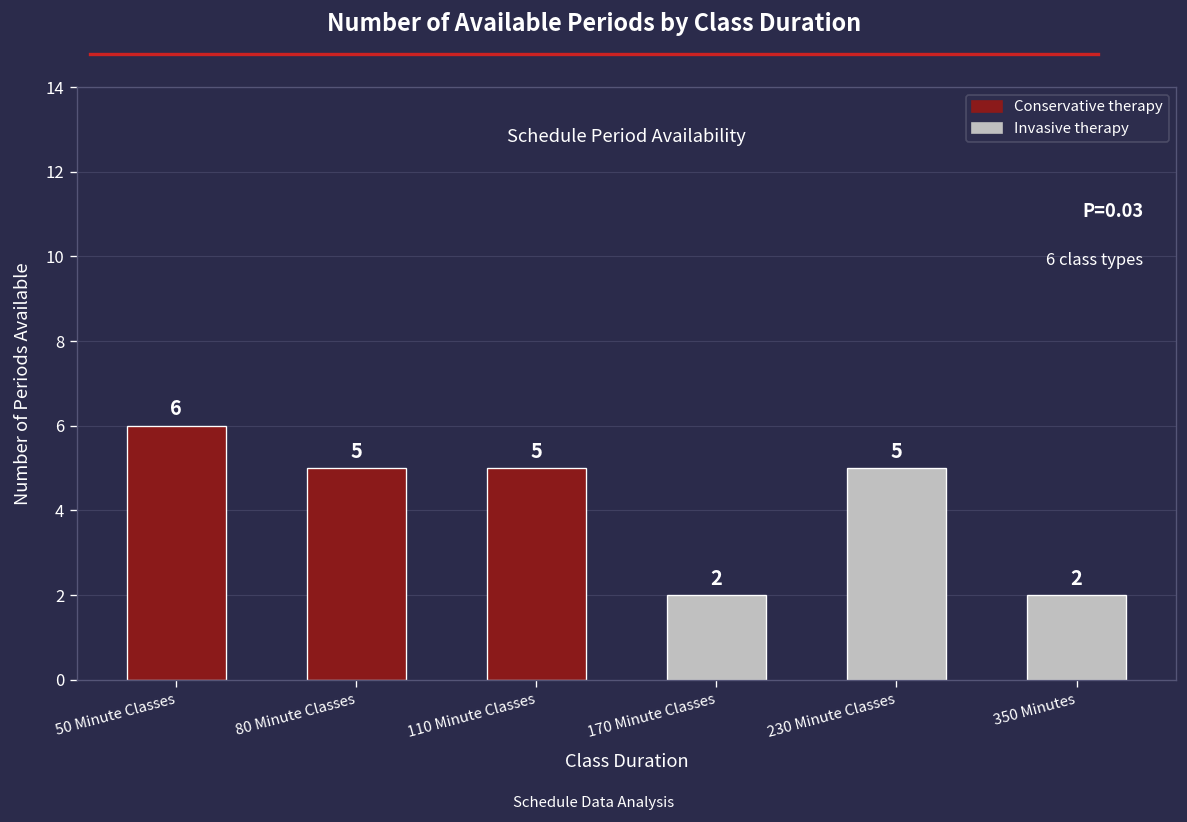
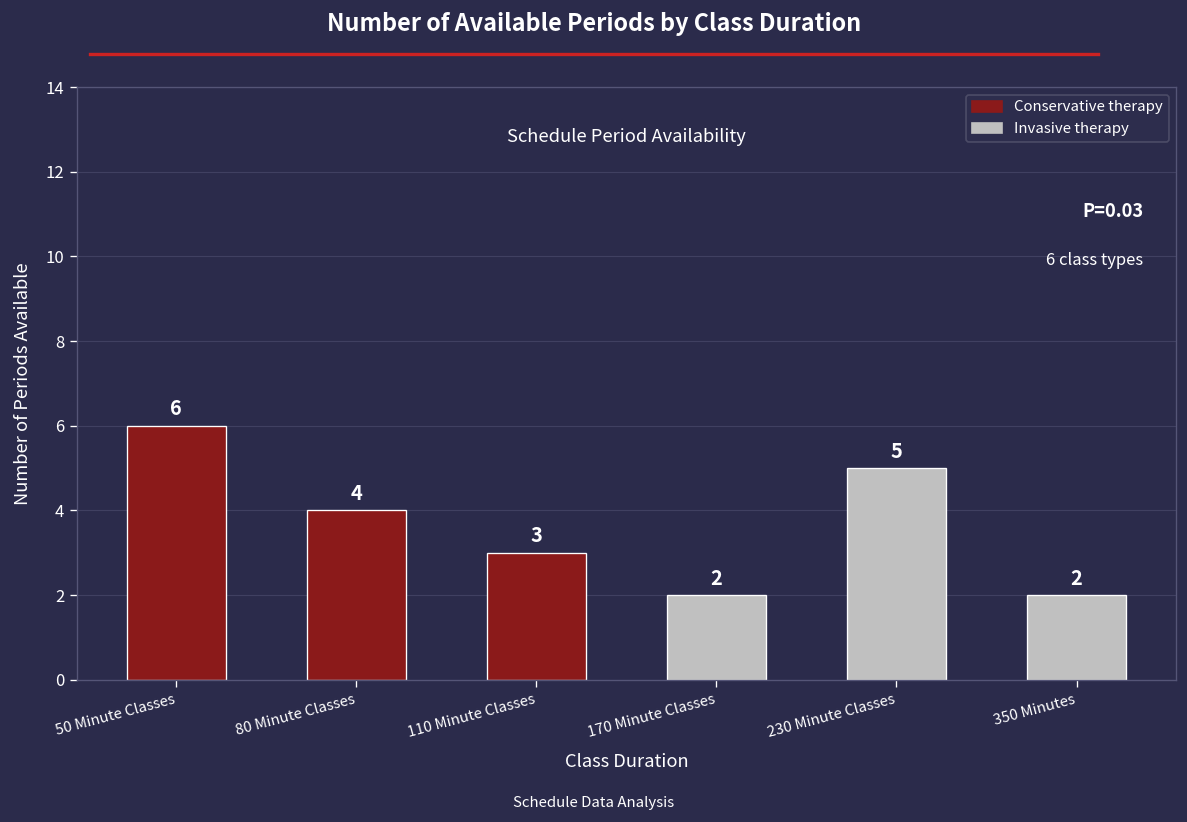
  {
    "50 Minute Classes": 6,
-   "80 Minute Classes": 5,
-   "110 Minute Classes": 5,
+   "80 Minute Classes": 4,
+   "110 Minute Classes": 3,
    "170 Minute Classes": 2,
    "230 Minute Classes": 5,
    "350 Minutes": 2
  }
